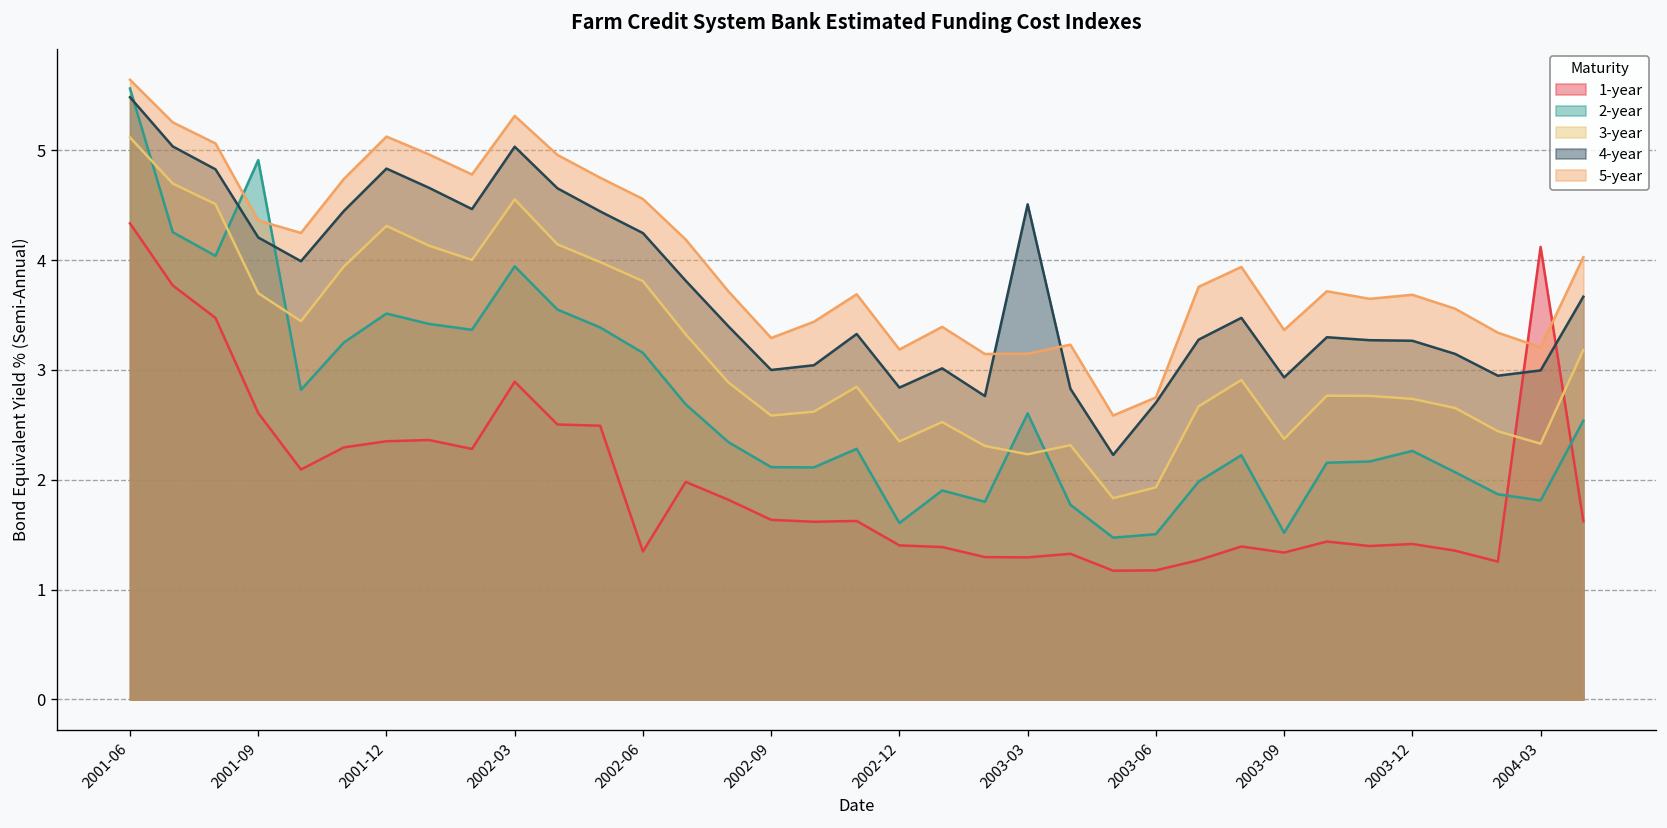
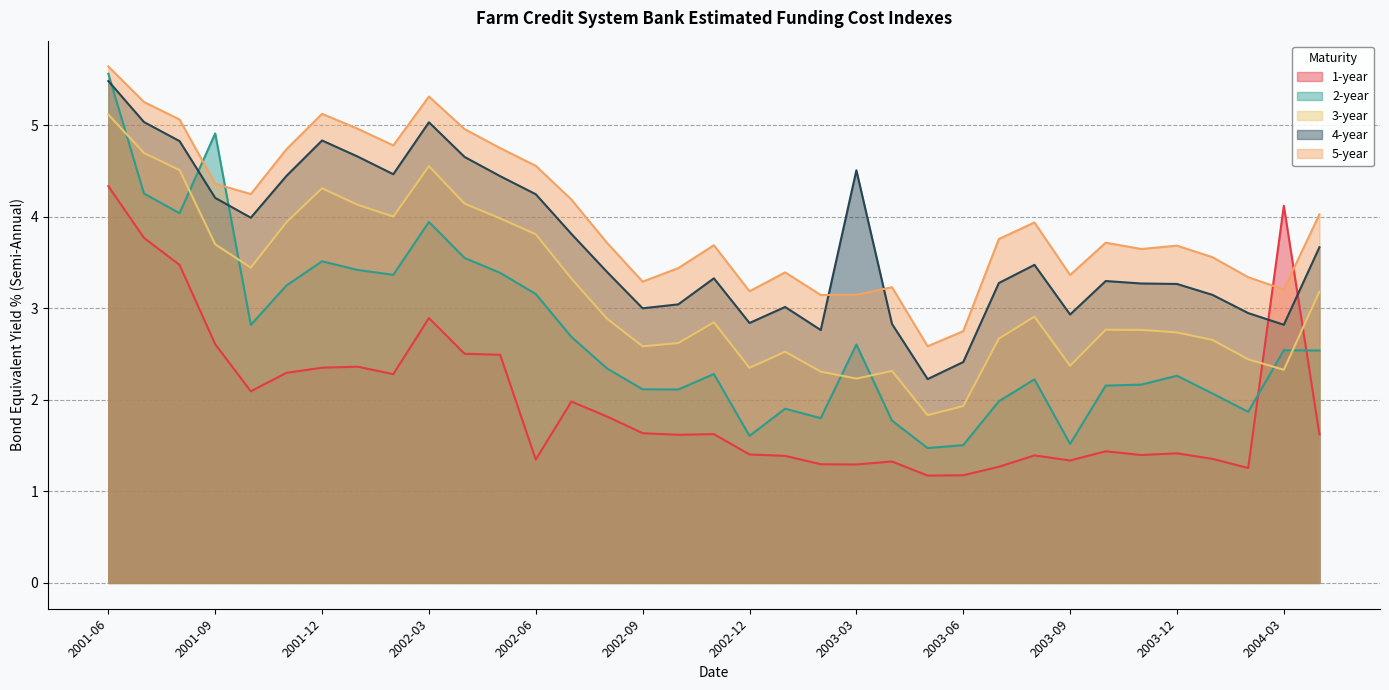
  {
    "1-year": {
      "2001-06": 4.3,
      "2001-09": 2.6,
      "2001-12": 2.4,
      "2002-03": 2.9,
      "2002-06": 1.3,
      "2002-09": 1.6,
      "2002-12": 1.4,
      "2003-03": 1.3,
      "2003-06": 1.2,
      "2003-09": 1.3,
      "2003-12": 1.4,
      "2004-03": 4.1
    },
    "2-year": {
      "2001-06": 5.6,
      "2001-09": 4.9,
      "2001-12": 3.5,
      "2002-03": 3.9,
      "2002-06": 3.2,
      "2002-09": 2.1,
      "2002-12": 1.6,
      "2003-03": 2.6,
      "2003-06": 1.5,
      "2003-09": 1.5,
      "2003-12": 2.3,
-     "2004-03": 1.8
+     "2004-03": 2.5
    },
    "4-year": {
      "2001-06": 5.5,
      "2001-09": 4.2,
      "2001-12": 4.8,
      "2002-03": 5.0,
      "2002-06": 4.2,
      "2002-09": 3.0,
      "2002-12": 2.8,
      "2003-03": 4.5,
-     "2003-06": 2.7,
+     "2003-06": 2.4,
      "2003-09": 2.9,
      "2003-12": 3.3,
-     "2004-03": 3.0
+     "2004-03": 2.8
    }
  }
